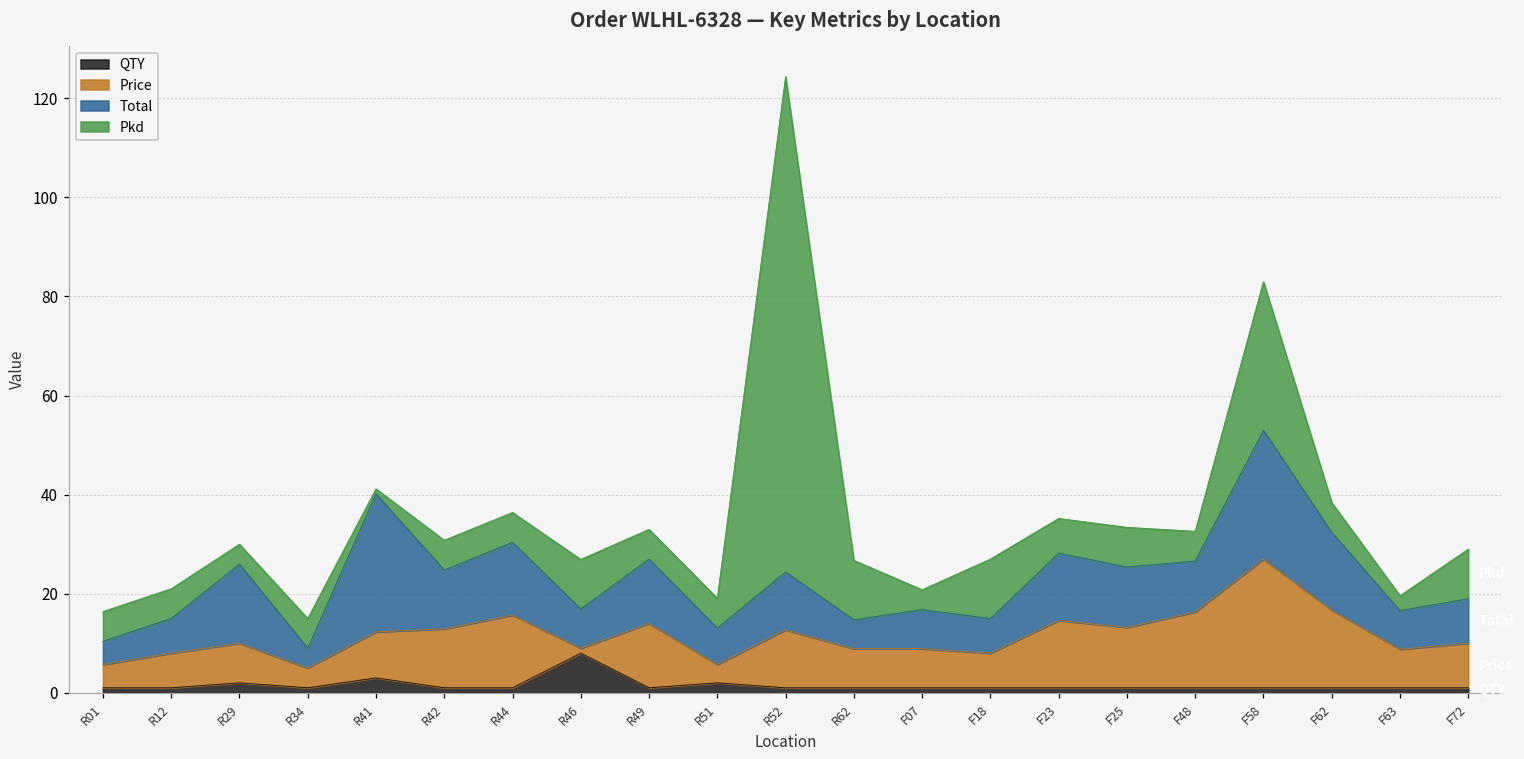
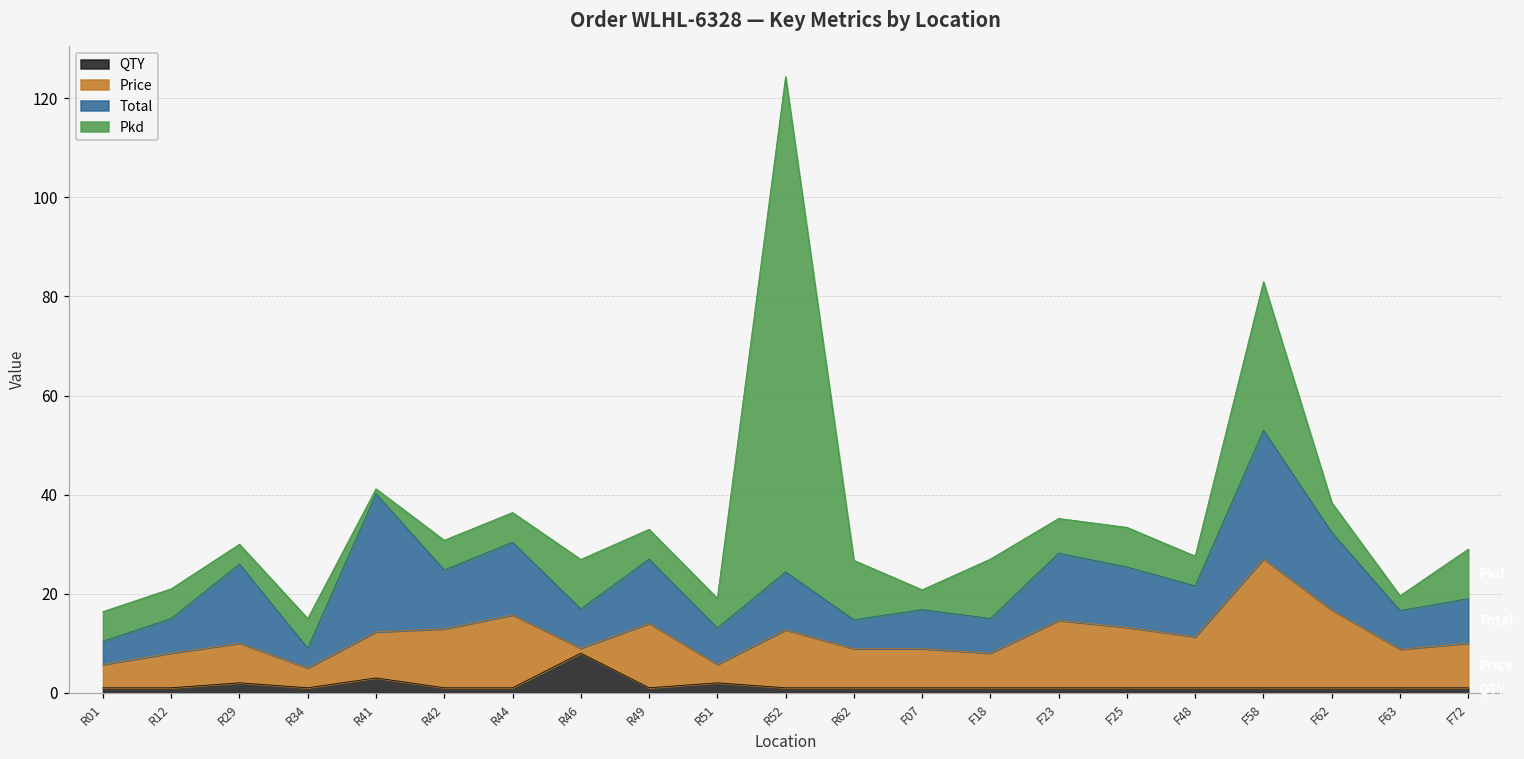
  {
    "QTY": {
      "R01": 1,
      "R12": 1,
      "R29": 2,
      "R34": 1,
      "R41": 3,
      "R42": 1,
      "R44": 1,
      "R46": 8,
      "R49": 1,
      "R51": 2,
      "R52": 1,
      "R62": 1,
      "F07": 1,
      "F18": 1,
      "F23": 1,
      "F25": 1,
      "F48": 1,
      "F58": 1,
      "F62": 1,
      "F63": 1,
      "F72": 1
    },
    "Price": {
      "R01": 5,
      "R12": 7,
      "R29": 8,
      "R34": 4,
      "R41": 9,
      "R42": 12,
      "R44": 15,
      "R46": 1,
      "R49": 13,
      "R51": 4,
      "R52": 12,
      "R62": 8,
      "F07": 8,
      "F18": 7,
      "F23": 14,
      "F25": 12,
-     "F48": 15,
+     "F48": 10,
      "F58": 26,
      "F62": 16,
      "F63": 8,
      "F72": 9
    },
    "Total": {
      "R01": 5,
      "R12": 7,
      "R29": 16,
      "R34": 4,
      "R41": 28,
      "R42": 12,
      "R44": 15,
      "R46": 8,
      "R49": 13,
      "R51": 7,
      "R52": 12,
      "R62": 6,
      "F07": 8,
      "F18": 7,
      "F23": 14,
      "F25": 12,
      "F48": 10,
      "F58": 26,
      "F62": 16,
      "F63": 8,
      "F72": 9
    },
    "Pkd": {
      "R01": 6,
      "R12": 6,
      "R29": 4,
      "R34": 6,
      "R41": 1,
      "R42": 6,
      "R44": 6,
      "R46": 10,
      "R49": 6,
      "R51": 6,
      "R52": 100,
      "R62": 12,
      "F07": 4,
      "F18": 12,
      "F23": 7,
      "F25": 8,
      "F48": 6,
      "F58": 30,
      "F62": 6,
      "F63": 3,
      "F72": 10
    }
  }
